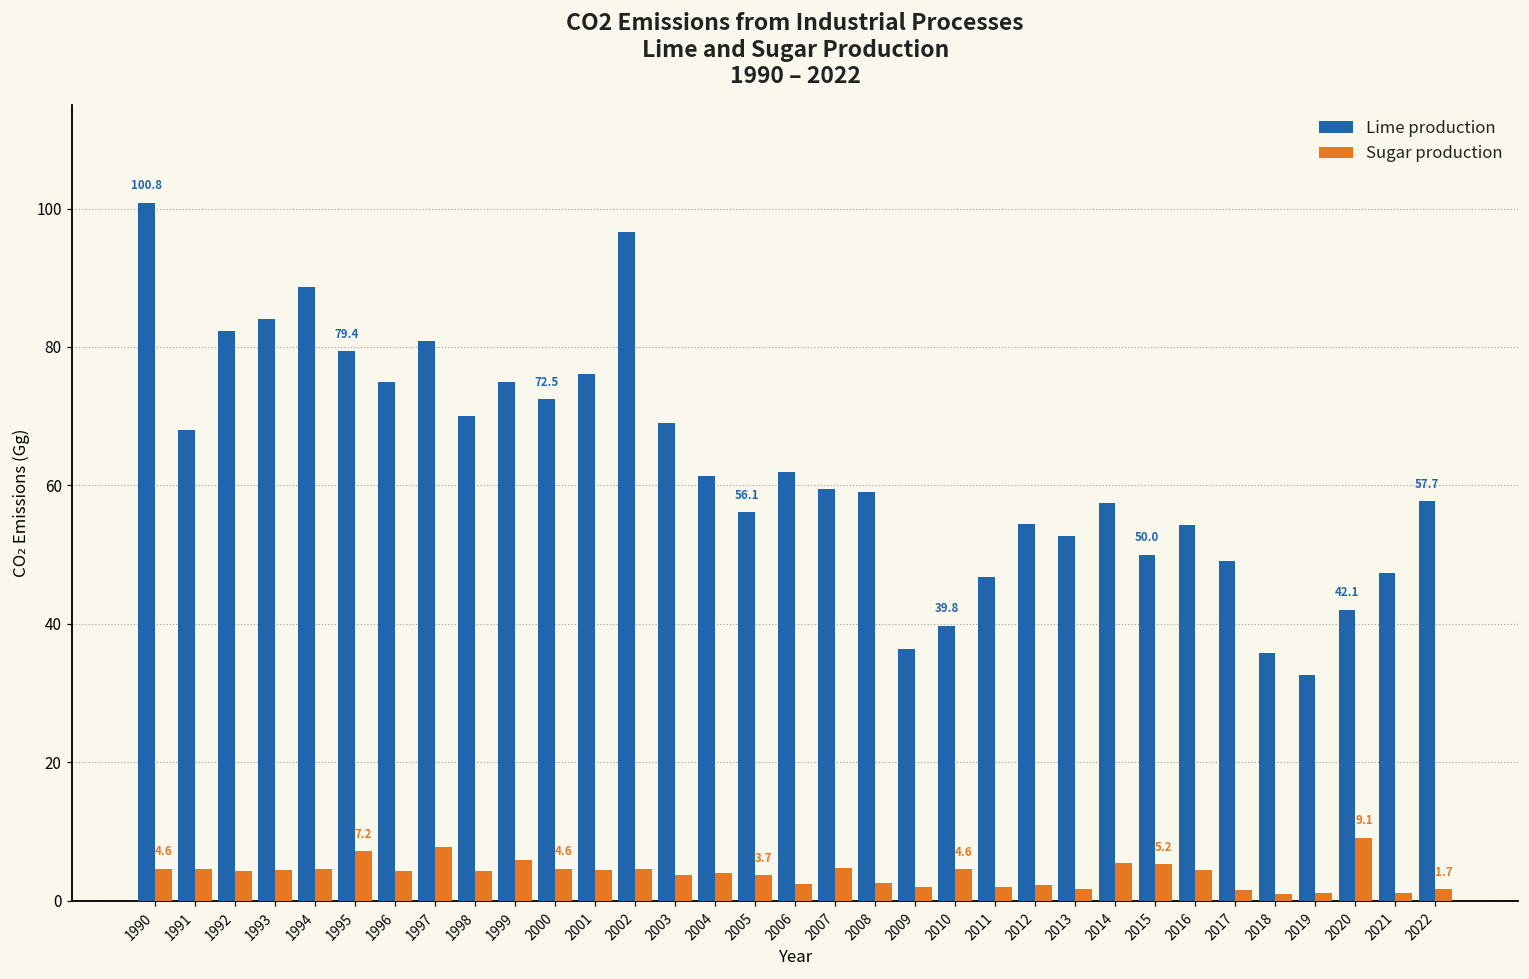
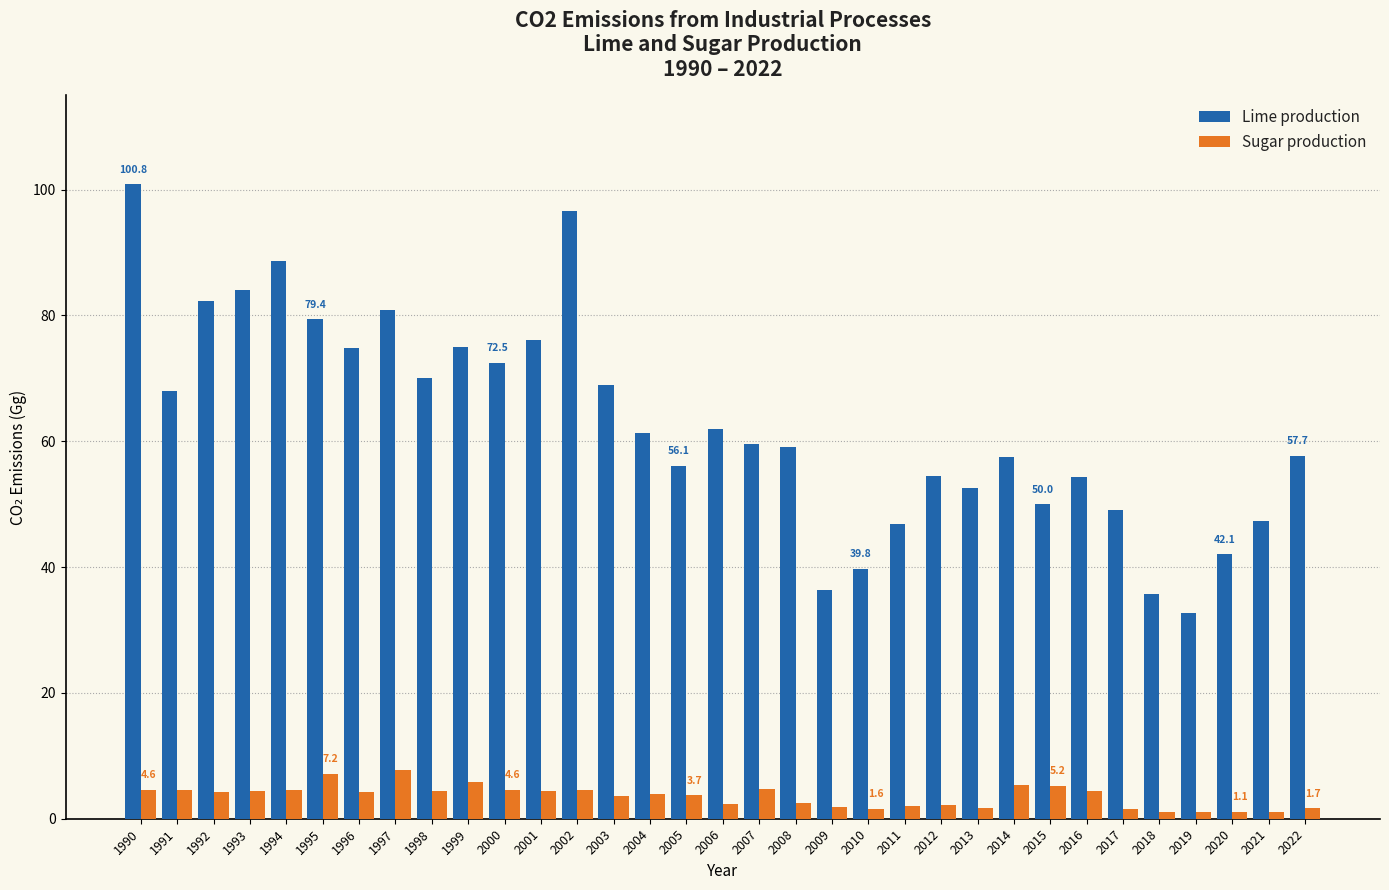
  {
    "Lime production": {
      "1990": 100.8,
      "1995": 79.4,
      "2000": 72.5,
      "2005": 56.1,
      "2010": 39.8,
      "2015": 50.0,
      "2020": 42.1,
      "2022": 57.7
    },
    "Sugar production": {
      "1990": 4.6,
      "1995": 7.2,
      "2000": 4.6,
      "2005": 3.7,
-     "2010": 4.6,
+     "2010": 1.6,
      "2015": 5.2,
-     "2020": 9.1,
+     "2020": 1.1,
      "2022": 1.7
    }
  }
